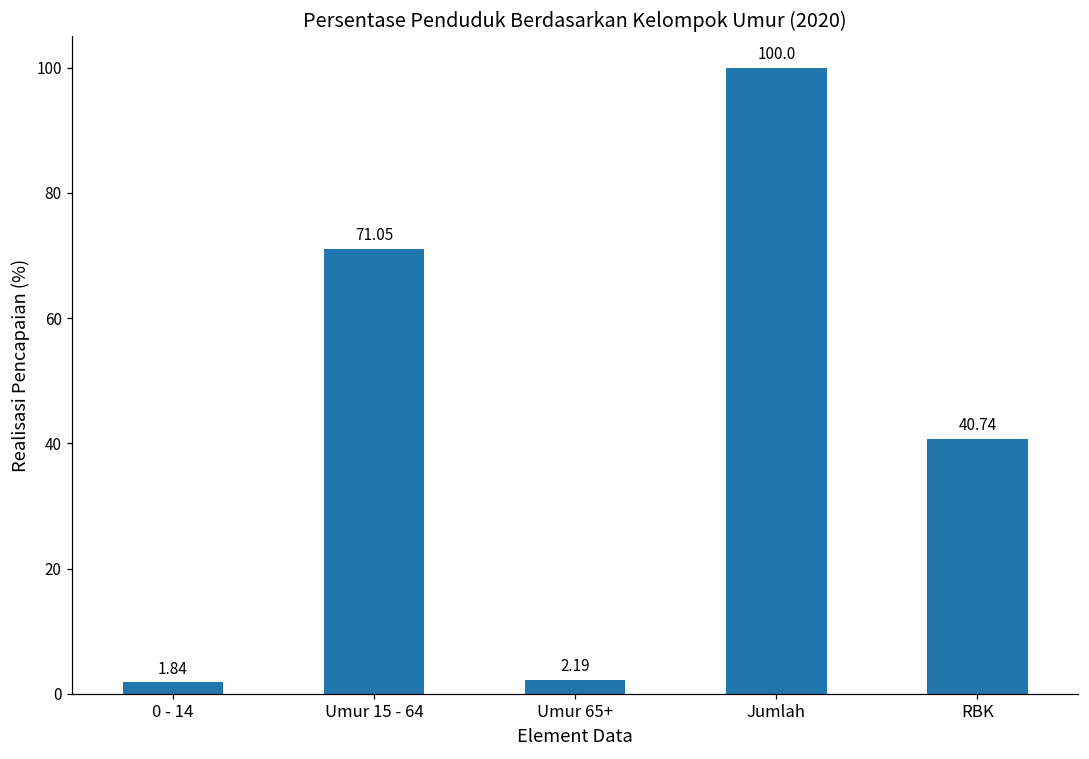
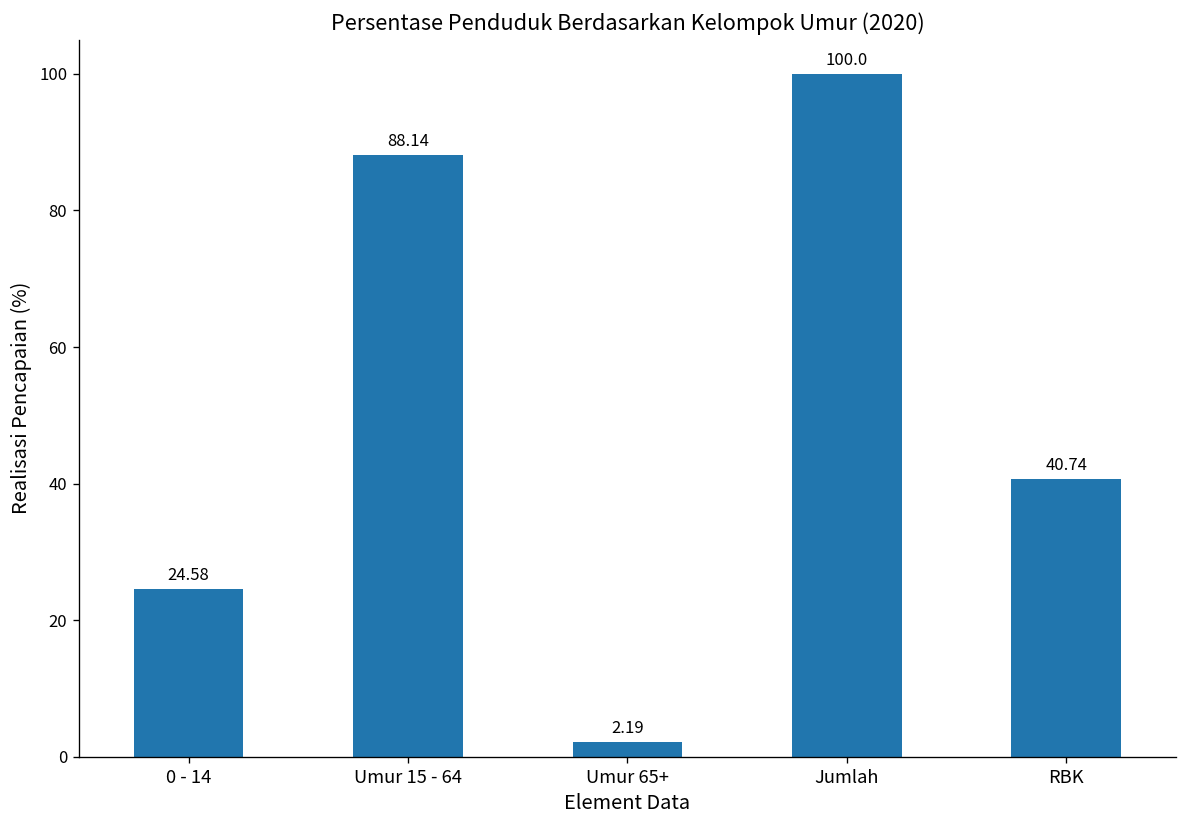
  {
-   "0 - 14": 1.84,
-   "Umur 15 - 64": 71.05,
+   "0 - 14": 24.58,
+   "Umur 15 - 64": 88.14,
    "Umur 65+": 2.19,
    "Jumlah": 100.0,
    "RBK": 40.74
  }
